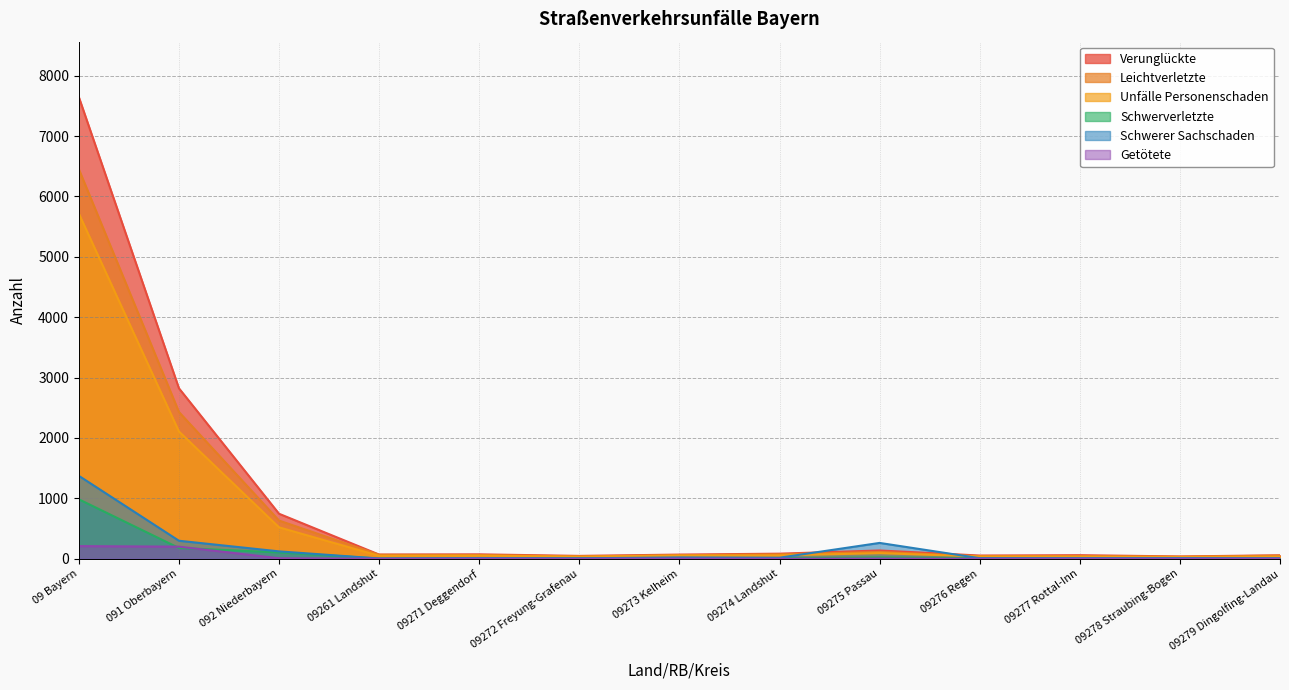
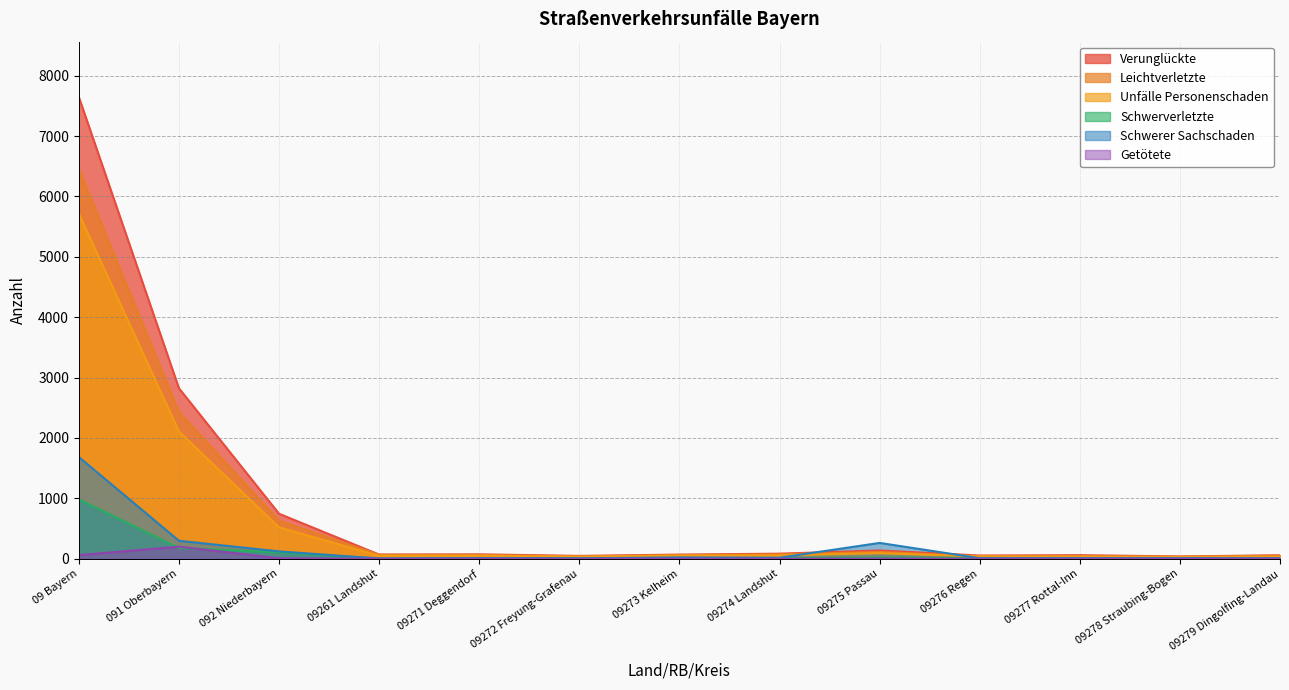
  {
    "Schwerverletzte": {
      "09 Bayern": 1000
    },
    "Schwerer Sachschaden": {
-     "09 Bayern": 1400,
+     "09 Bayern": 1700,
      "091 Oberbayern": 300,
      "09275 Passau": 300
    },
    "Getötete": {
-     "09 Bayern": 200,
+     "09 Bayern": 100,
      "092 Niederbayern": 0
    }
  }
